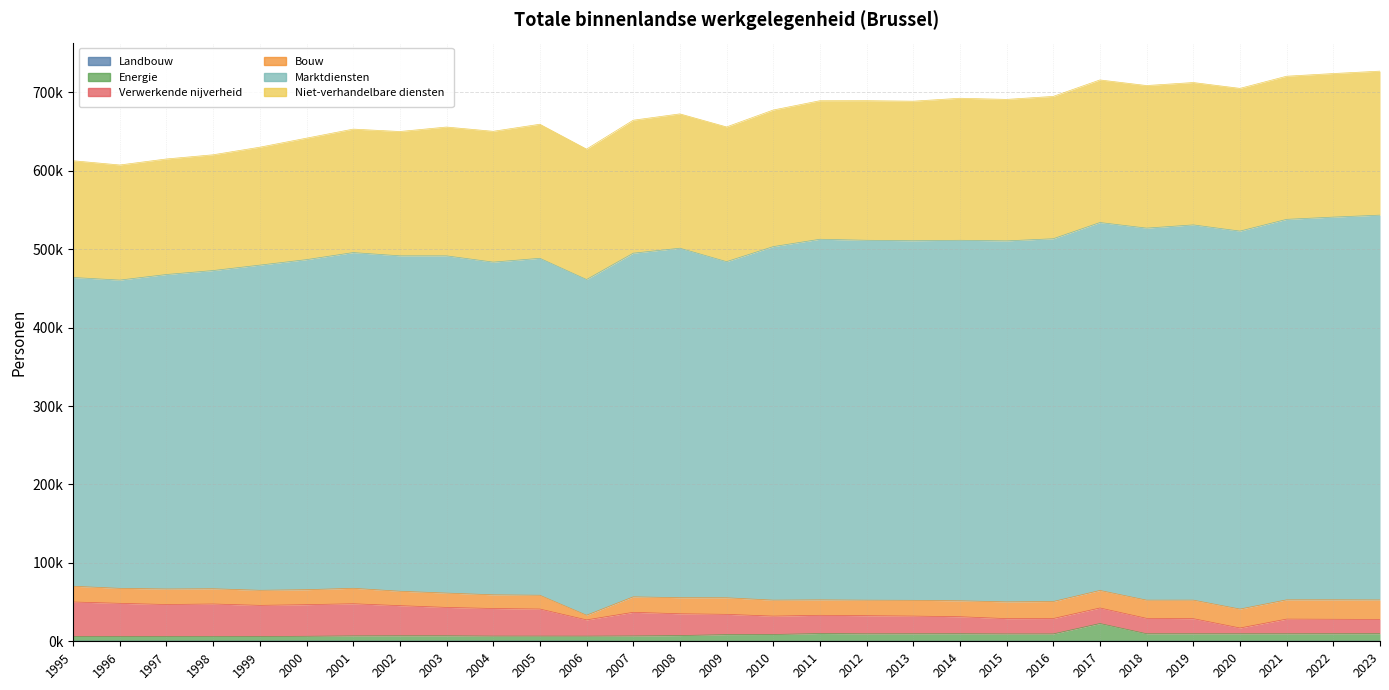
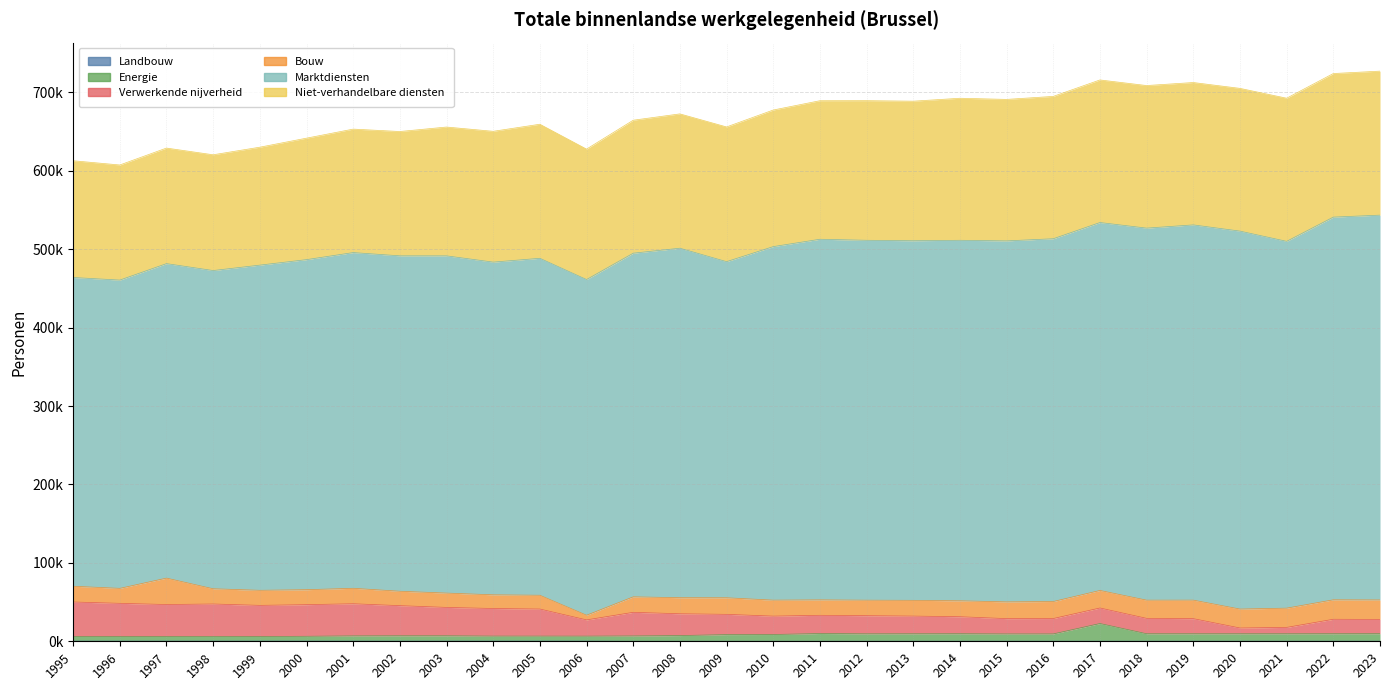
  {
    "Landbouw": {
      "1995": 0,
      "1996": 0,
      "1997": 0,
      "1998": 0,
      "1999": 0,
      "2000": 0,
      "2001": 0,
      "2002": 0,
      "2003": 0,
      "2004": 0,
      "2005": 0,
      "2006": 0,
      "2007": 0,
      "2008": 0,
      "2009": 0,
      "2010": 0,
      "2011": 0,
      "2012": 0,
      "2013": 0,
      "2014": 0,
      "2015": 0,
      "2016": 0,
      "2017": 0,
      "2018": 0,
      "2019": 0,
      "2020": 0,
      "2021": 0,
      "2022": 0,
      "2023": 0
    },
    "Energie": {
      "1995": 10000,
      "1996": 10000,
      "1997": 10000,
      "1998": 10000,
      "1999": 10000,
      "2000": 10000,
      "2001": 10000,
      "2002": 10000,
      "2003": 10000,
      "2004": 10000,
      "2005": 10000,
      "2006": 10000,
      "2007": 10000,
      "2008": 10000,
      "2009": 10000,
      "2010": 10000,
      "2011": 10000,
      "2012": 10000,
      "2013": 10000,
      "2014": 10000,
      "2015": 10000,
      "2016": 10000,
      "2017": 20000,
      "2018": 10000,
      "2019": 10000,
      "2020": 10000,
      "2021": 10000,
      "2022": 10000,
      "2023": 10000
    },
    "Verwerkende nijverheid": {
      "1995": 40000,
      "1996": 40000,
      "1997": 40000,
      "1998": 40000,
      "1999": 40000,
      "2000": 40000,
      "2001": 40000,
      "2002": 40000,
      "2003": 40000,
      "2004": 40000,
      "2005": 30000,
      "2006": 20000,
      "2007": 30000,
      "2008": 30000,
      "2009": 30000,
      "2010": 20000,
      "2011": 20000,
      "2012": 20000,
      "2013": 20000,
      "2014": 20000,
      "2015": 20000,
      "2016": 20000,
      "2017": 20000,
      "2018": 20000,
      "2019": 20000,
      "2020": 10000,
-     "2021": 20000,
+     "2021": 10000,
      "2022": 20000,
      "2023": 20000
    },
    "Bouw": {
      "1995": 20000,
      "1996": 20000,
-     "1997": 20000,
+     "1997": 30000,
      "1998": 20000,
      "1999": 20000,
      "2000": 20000,
      "2001": 20000,
      "2002": 20000,
      "2003": 20000,
      "2004": 20000,
      "2005": 20000,
      "2006": 10000,
      "2007": 20000,
      "2008": 20000,
      "2009": 20000,
      "2010": 20000,
      "2011": 20000,
      "2012": 20000,
      "2013": 20000,
      "2014": 20000,
      "2015": 20000,
      "2016": 20000,
      "2017": 20000,
      "2018": 20000,
      "2019": 20000,
      "2020": 20000,
      "2021": 20000,
      "2022": 20000,
      "2023": 20000
    },
    "Marktdiensten": {
      "1995": 390000,
      "1996": 390000,
      "1997": 400000,
      "1998": 410000,
      "1999": 410000,
      "2000": 420000,
      "2001": 430000,
      "2002": 430000,
      "2003": 430000,
      "2004": 420000,
      "2005": 430000,
      "2006": 430000,
      "2007": 440000,
      "2008": 450000,
      "2009": 430000,
      "2010": 450000,
      "2011": 460000,
      "2012": 460000,
      "2013": 460000,
      "2014": 460000,
      "2015": 460000,
      "2016": 460000,
      "2017": 470000,
      "2018": 470000,
      "2019": 480000,
      "2020": 480000,
-     "2021": 490000,
+     "2021": 470000,
      "2022": 490000,
      "2023": 490000
    },
    "Niet-verhandelbare diensten": {
      "1995": 150000,
      "1996": 150000,
      "1997": 150000,
      "1998": 150000,
      "1999": 150000,
      "2000": 150000,
      "2001": 160000,
      "2002": 160000,
      "2003": 160000,
      "2004": 170000,
      "2005": 170000,
      "2006": 170000,
      "2007": 170000,
      "2008": 170000,
      "2009": 170000,
      "2010": 170000,
      "2011": 180000,
      "2012": 180000,
      "2013": 180000,
      "2014": 180000,
      "2015": 180000,
      "2016": 180000,
      "2017": 180000,
      "2018": 180000,
      "2019": 180000,
      "2020": 180000,
      "2021": 180000,
      "2022": 180000,
      "2023": 180000
    }
  }
